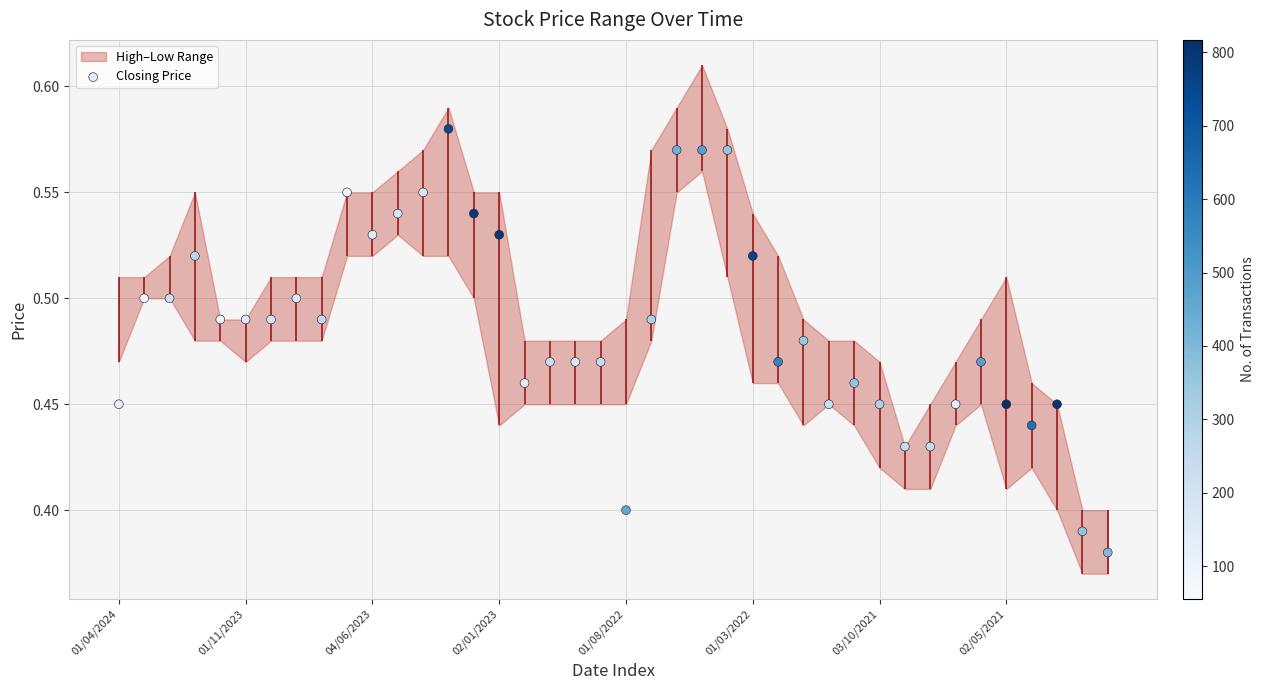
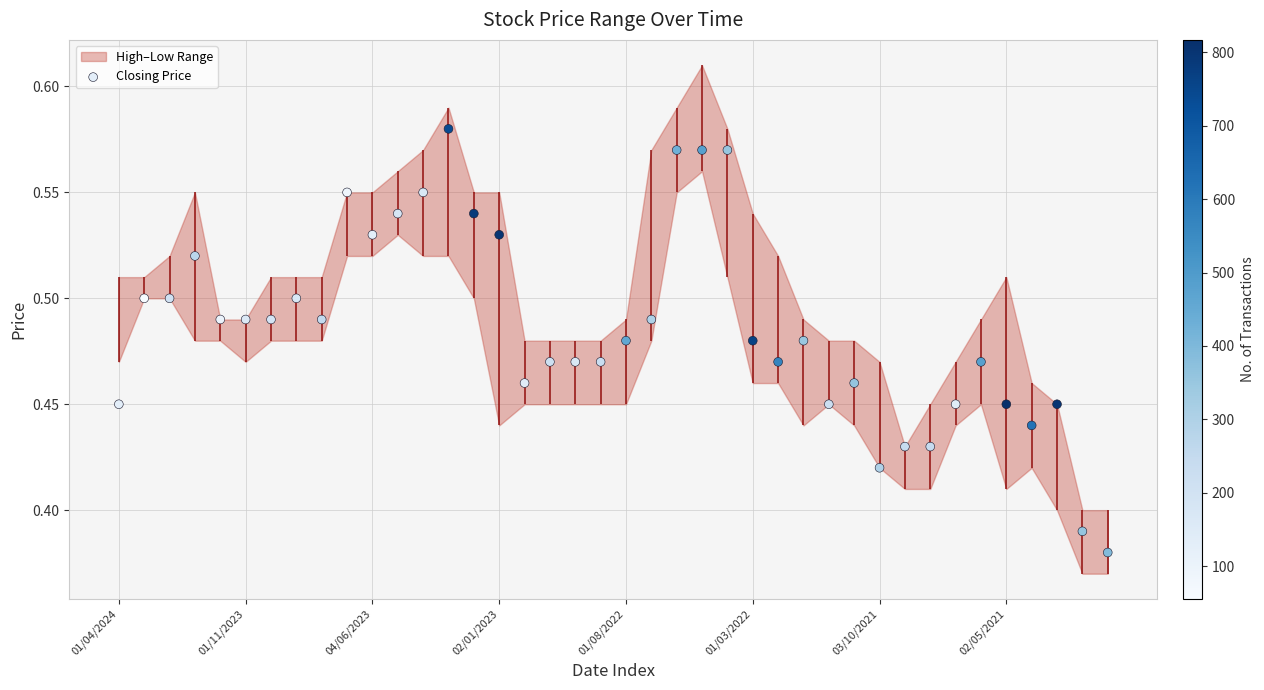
  {
    "Closing Price": {
-     "01/08/2022": 0.40,
-     "01/03/2022": 0.52,
-     "03/10/2021": 0.45
+     "01/08/2022": 0.48,
+     "01/03/2022": 0.48,
+     "03/10/2021": 0.42
    }
  }
